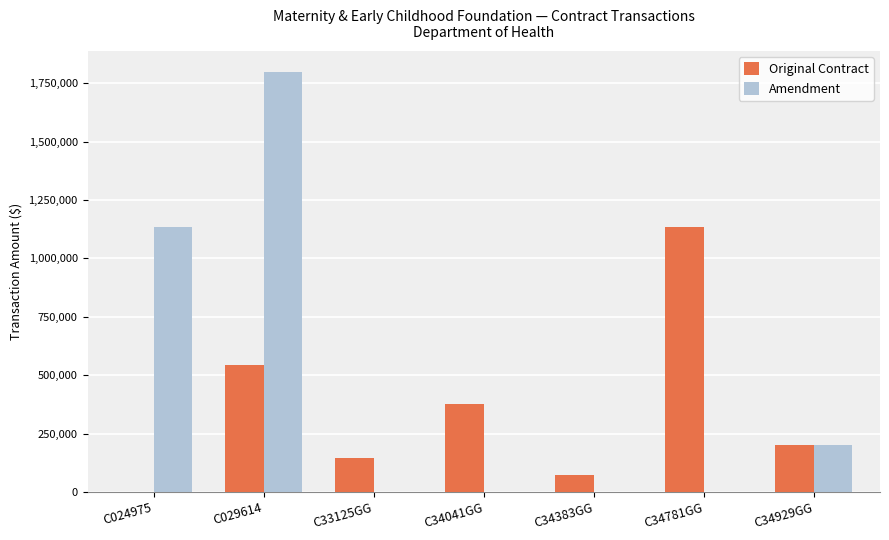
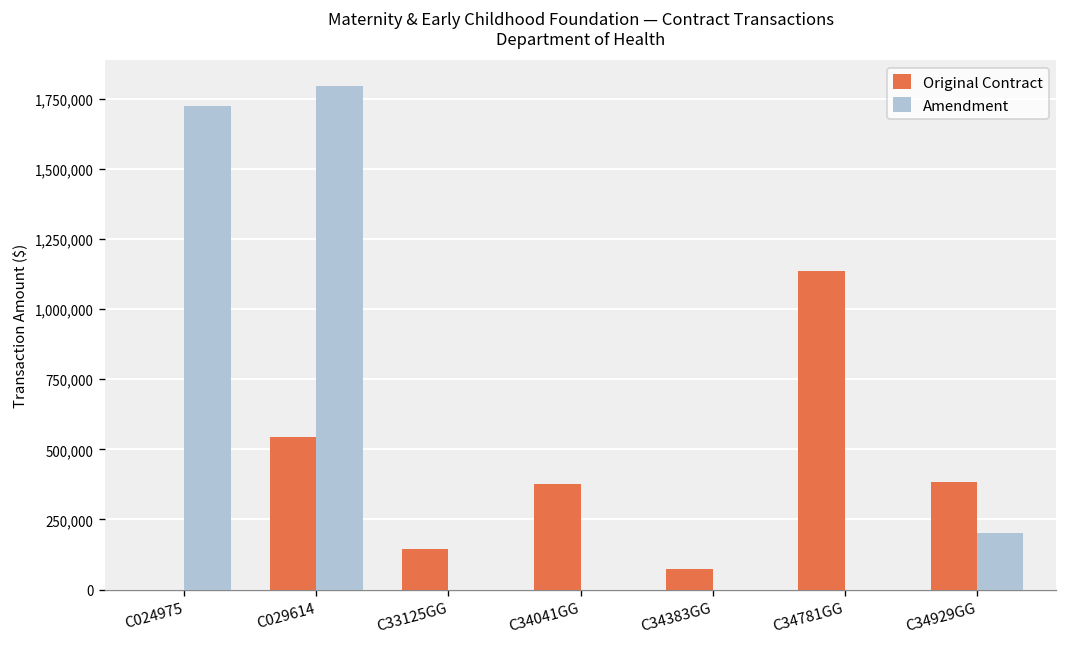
  {
    "Original Contract": {
      "C024975": "0",
      "C029614": "540,000",
      "C33125GG": "140,000",
      "C34041GG": "380,000",
      "C34383GG": "80,000",
      "C34781GG": "1,140,000",
-     "C34929GG": "200,000"
+     "C34929GG": "380,000"
    },
    "Amendment": {
-     "C024975": "1,130,000",
+     "C024975": "1,720,000",
      "C029614": "1,800,000",
      "C33125GG": "0",
      "C34041GG": "0",
      "C34383GG": "0",
      "C34781GG": "0",
      "C34929GG": "200,000"
    }
  }
